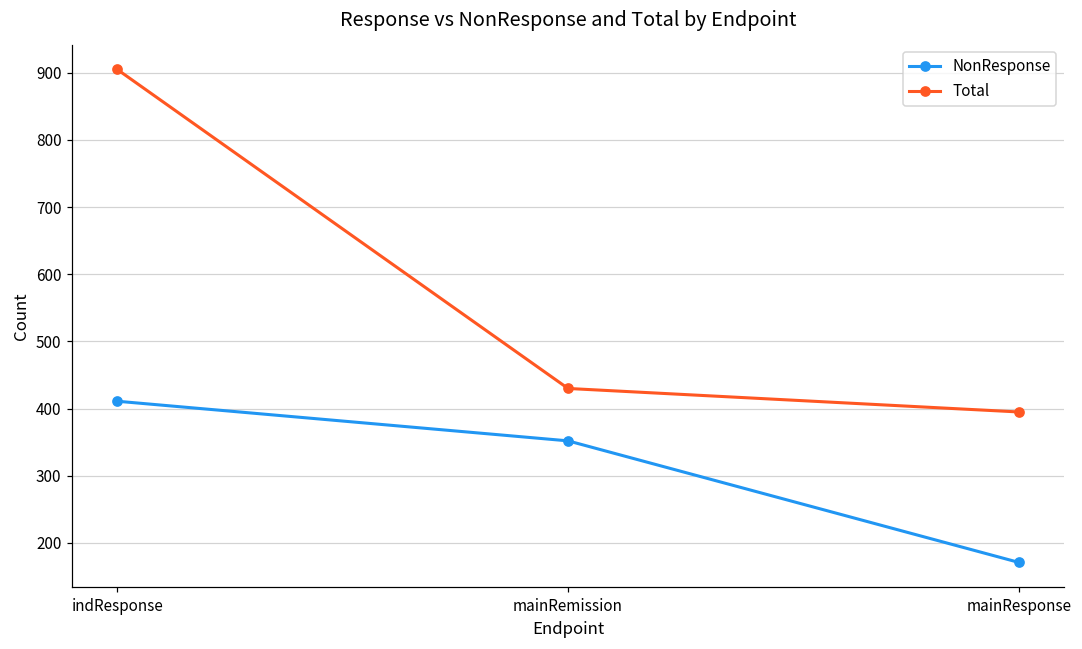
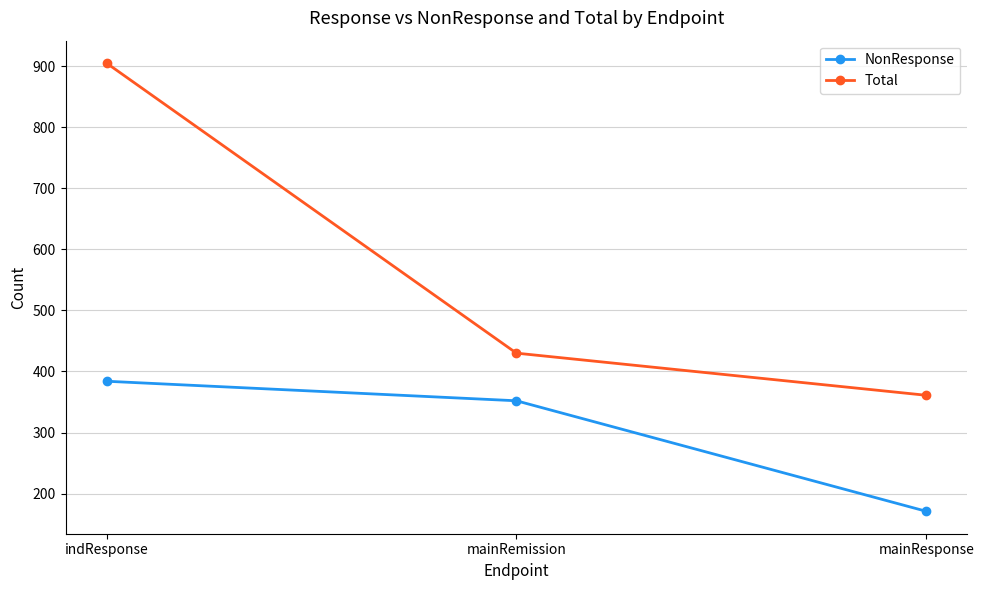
  {
    "NonResponse": {
-     "indResponse": 410,
+     "indResponse": 380,
      "mainRemission": 350,
      "mainResponse": 170
    },
    "Total": {
      "indResponse": 910,
      "mainRemission": 430,
-     "mainResponse": 400
+     "mainResponse": 360
    }
  }
